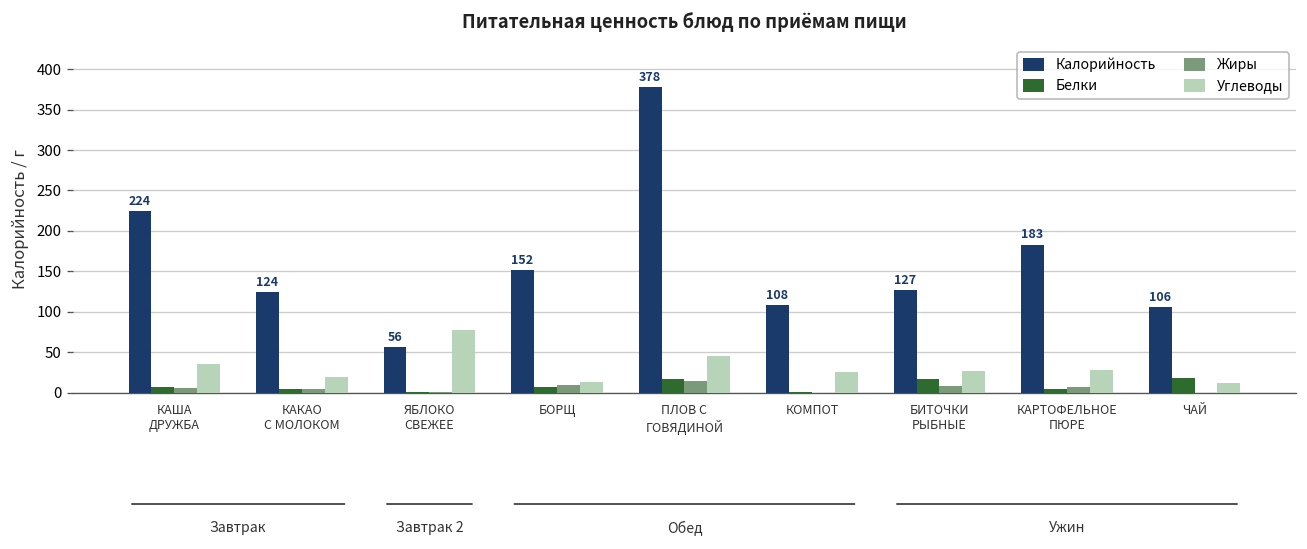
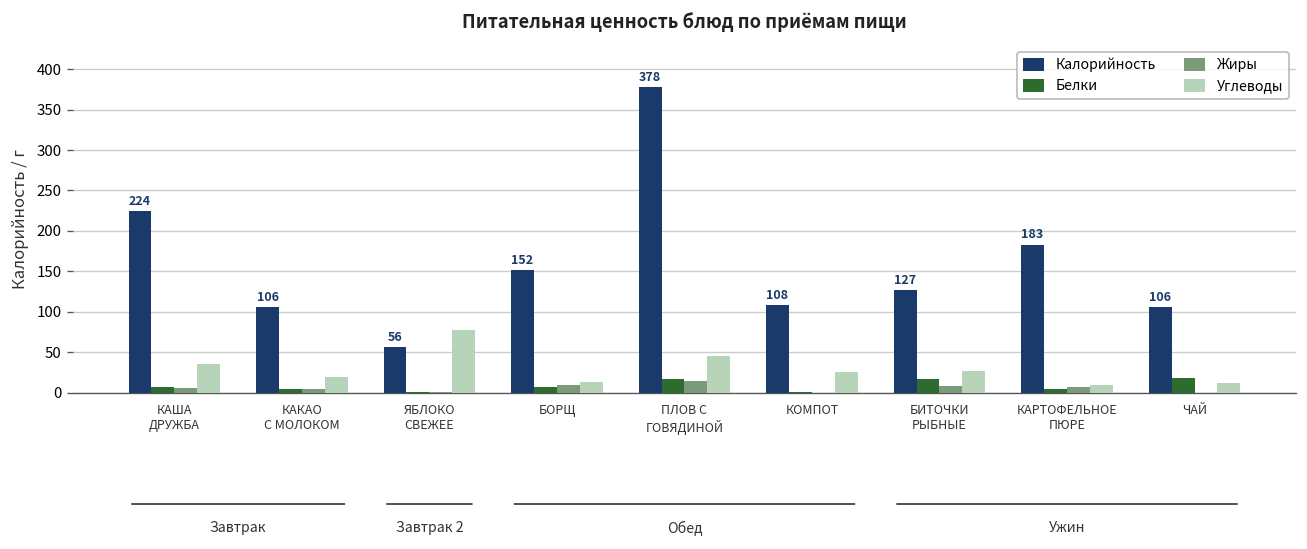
  {
    "Калорийность": {
      "КАША ДРУЖБА": 224,
-     "КАКАО С МОЛОКОМ": 124,
+     "КАКАО С МОЛОКОМ": 106,
      "ЯБЛОКО СВЕЖЕЕ": 56,
      "БОРЩ": 152,
      "ПЛОВ С ГОВЯДИНОЙ": 378,
      "КОМПОТ": 108,
      "БИТОЧКИ РЫБНЫЕ": 127,
      "КАРТОФЕЛЬНОЕ ПЮРЕ": 183,
      "ЧАЙ": 106
    },
    "Белки": {
      "КАША ДРУЖБА": 10,
      "КАКАО С МОЛОКОМ": 10,
      "БОРЩ": 10,
      "ПЛОВ С ГОВЯДИНОЙ": 20,
      "БИТОЧКИ РЫБНЫЕ": 20,
      "КАРТОФЕЛЬНОЕ ПЮРЕ": 0,
      "ЧАЙ": 20
    },
    "Жиры": {
      "КАША ДРУЖБА": 10,
      "КАКАО С МОЛОКОМ": 0,
      "БОРЩ": 10,
      "ПЛОВ С ГОВЯДИНОЙ": 20,
      "КОМПОТ": 0,
      "БИТОЧКИ РЫБНЫЕ": 10,
      "КАРТОФЕЛЬНОЕ ПЮРЕ": 10,
      "ЧАЙ": 0
    },
    "Углеводы": {
      "КАША ДРУЖБА": 40,
      "КАКАО С МОЛОКОМ": 20,
      "ЯБЛОКО СВЕЖЕЕ": 80,
      "БОРЩ": 10,
      "ПЛОВ С ГОВЯДИНОЙ": 50,
      "КОМПОТ": 30,
      "БИТОЧКИ РЫБНЫЕ": 30,
-     "КАРТОФЕЛЬНОЕ ПЮРЕ": 30,
+     "КАРТОФЕЛЬНОЕ ПЮРЕ": 10,
      "ЧАЙ": 10
    }
  }
